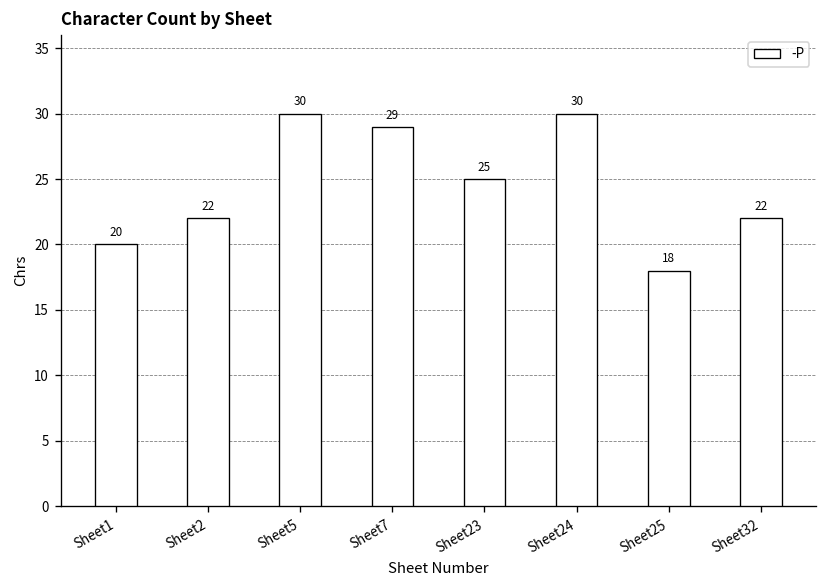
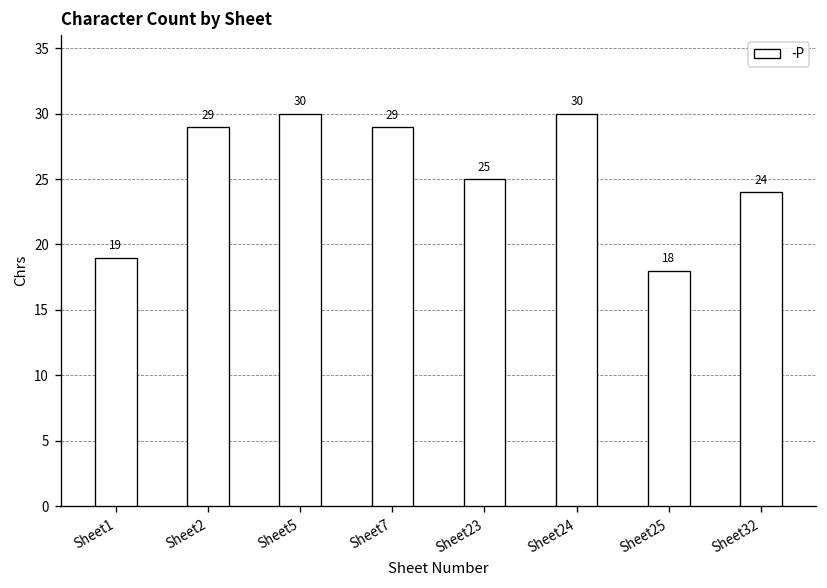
  {
-   "Sheet1": 20,
-   "Sheet2": 22,
+   "Sheet1": 19,
+   "Sheet2": 29,
    "Sheet5": 30,
    "Sheet7": 29,
    "Sheet23": 25,
    "Sheet24": 30,
    "Sheet25": 18,
-   "Sheet32": 22
+   "Sheet32": 24
  }
